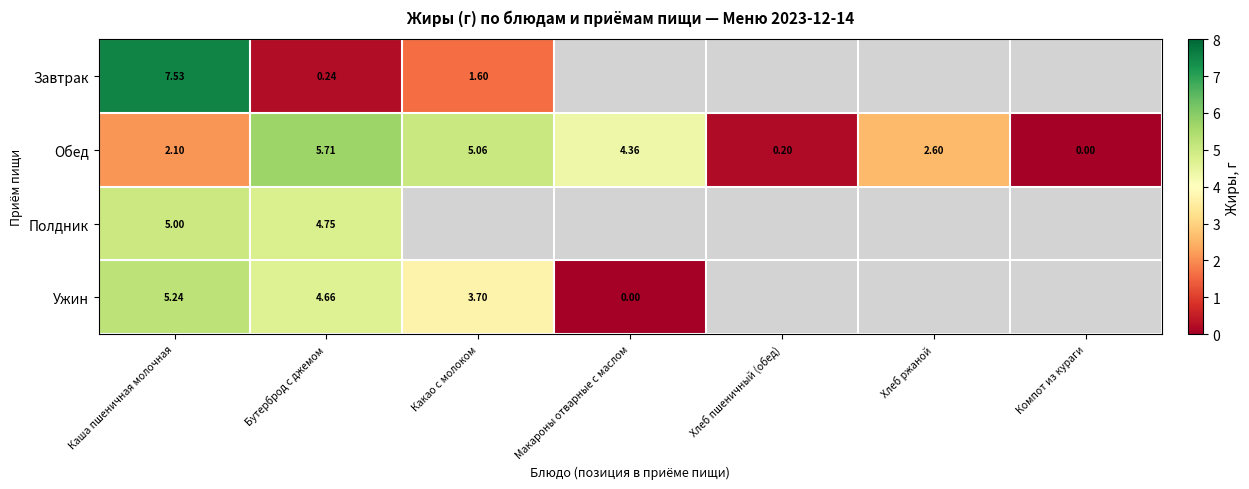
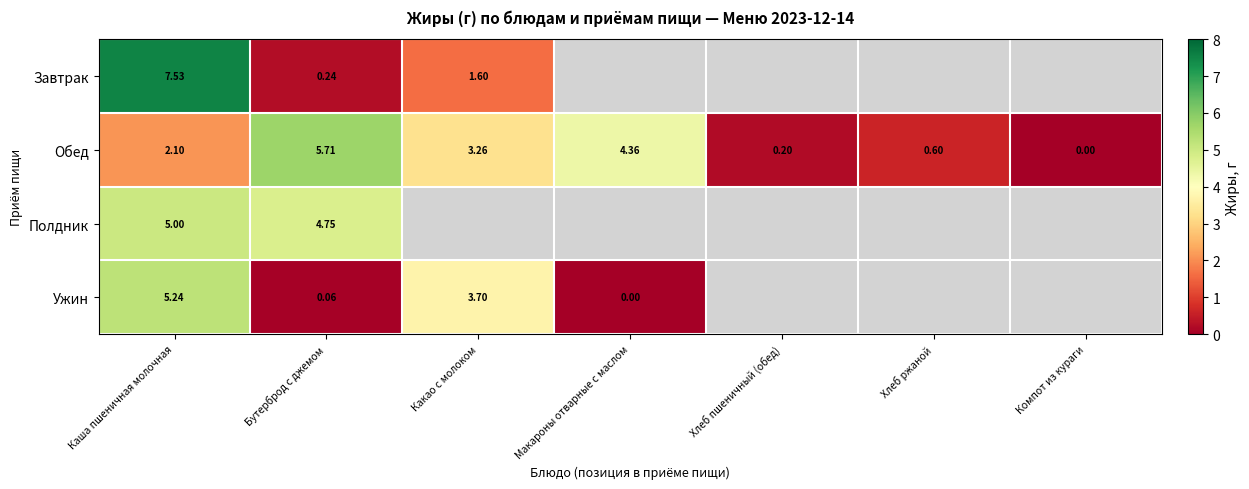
  {
    "Завтрак": {
      "Каша пшеничная молочная": 7.53,
      "Бутерброд с джемом": 0.24,
      "Какао с молоком": 1.60
    },
    "Обед": {
      "Каша пшеничная молочная": 2.10,
      "Бутерброд с джемом": 5.71,
-     "Какао с молоком": 5.06,
+     "Какао с молоком": 3.26,
      "Макароны отварные с маслом": 4.36,
      "Хлеб пшеничный (обед)": 0.20,
-     "Хлеб ржаной": 2.60,
+     "Хлеб ржаной": 0.60,
      "Компот из кураги": 0.00
    },
    "Полдник": {
      "Каша пшеничная молочная": 5.00,
      "Бутерброд с джемом": 4.75
    },
    "Ужин": {
      "Каша пшеничная молочная": 5.24,
-     "Бутерброд с джемом": 4.66,
+     "Бутерброд с джемом": 0.06,
      "Какао с молоком": 3.70,
      "Макароны отварные с маслом": 0.00
    }
  }
